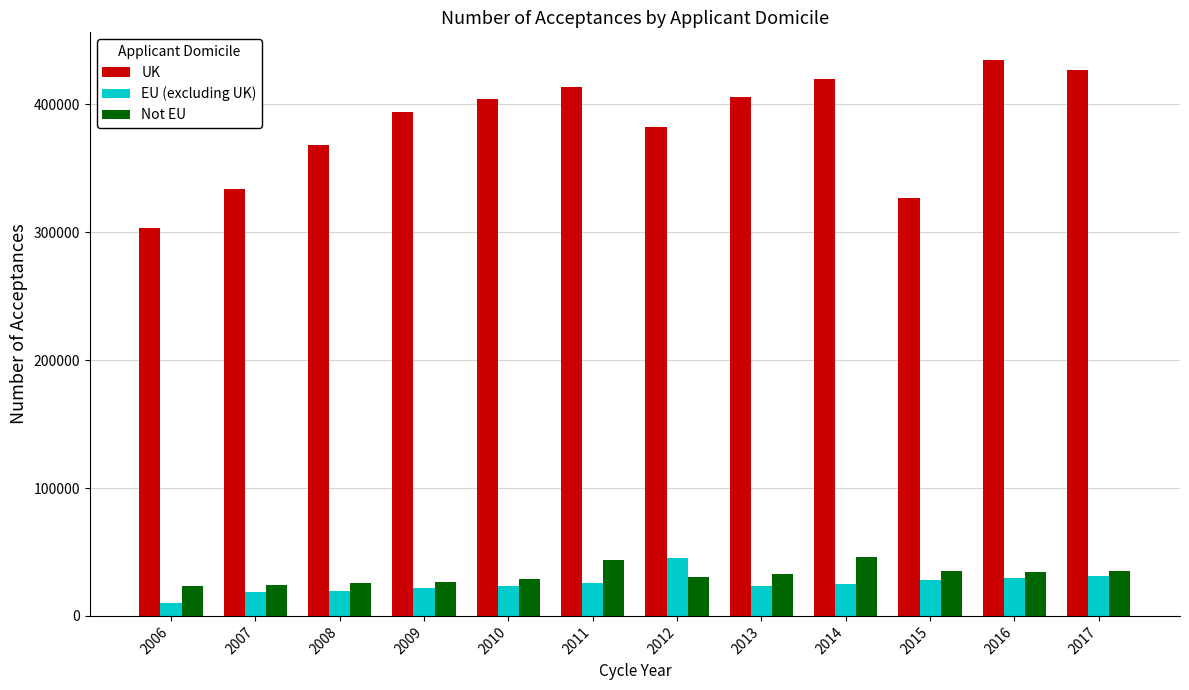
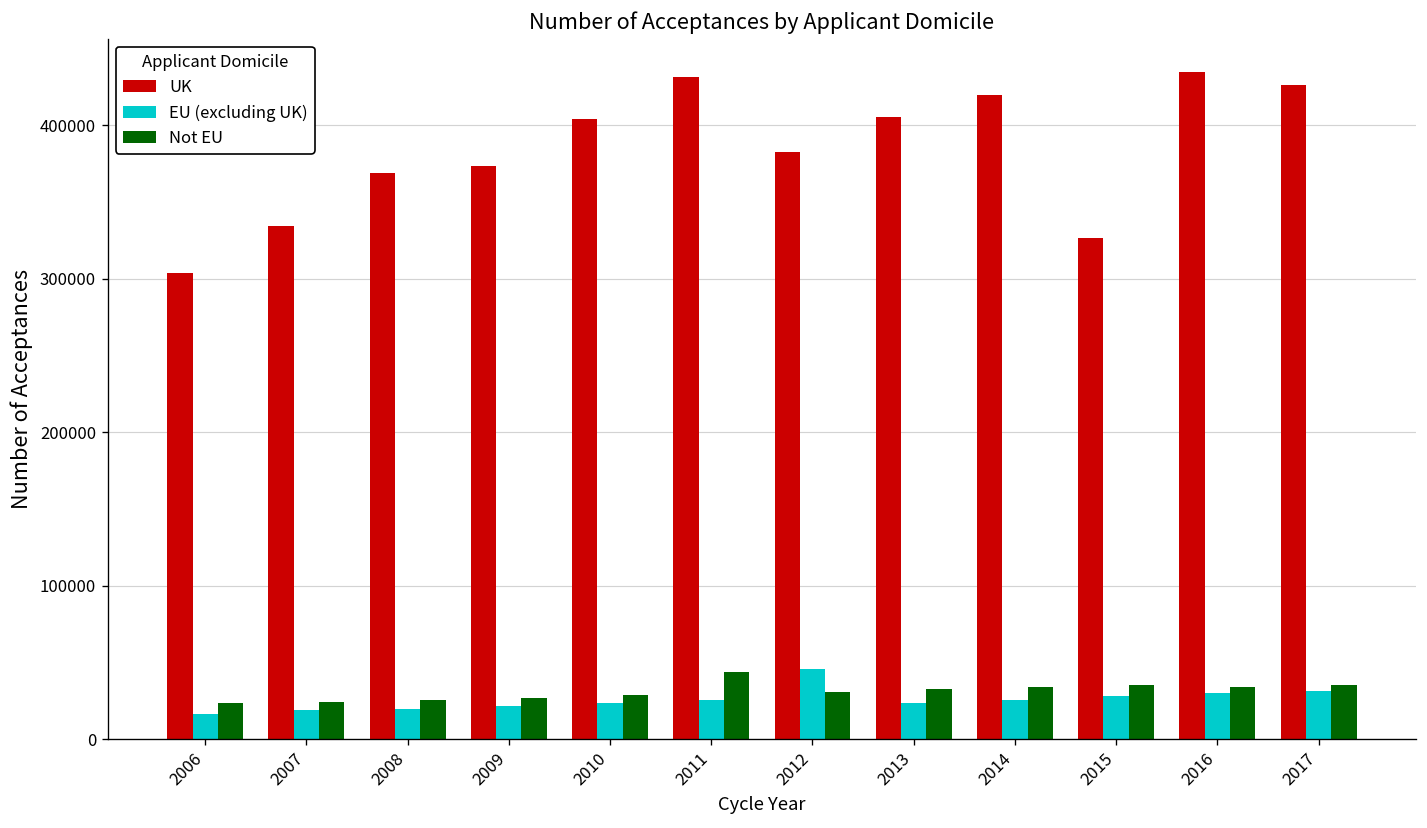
  {
    "UK": {
      "2006": 304000,
      "2007": 334000,
      "2008": 369000,
-     "2009": 394000,
+     "2009": 373000,
      "2010": 404000,
-     "2011": 413000,
+     "2011": 431000,
      "2012": 383000,
      "2013": 406000,
      "2014": 420000,
      "2015": 327000,
      "2016": 435000,
      "2017": 427000
    },
    "EU (excluding UK)": {
-     "2006": 10000,
+     "2006": 17000,
      "2007": 19000,
      "2008": 19000,
      "2009": 22000,
      "2010": 24000,
      "2011": 26000,
      "2012": 45000,
      "2013": 23000,
      "2014": 25000,
      "2015": 28000,
      "2016": 30000,
      "2017": 31000
    },
    "Not EU": {
      "2006": 24000,
      "2007": 24000,
      "2008": 26000,
      "2009": 27000,
      "2010": 29000,
      "2011": 44000,
      "2012": 31000,
      "2013": 33000,
-     "2014": 46000,
+     "2014": 34000,
      "2015": 35000,
      "2016": 34000,
      "2017": 35000
    }
  }
